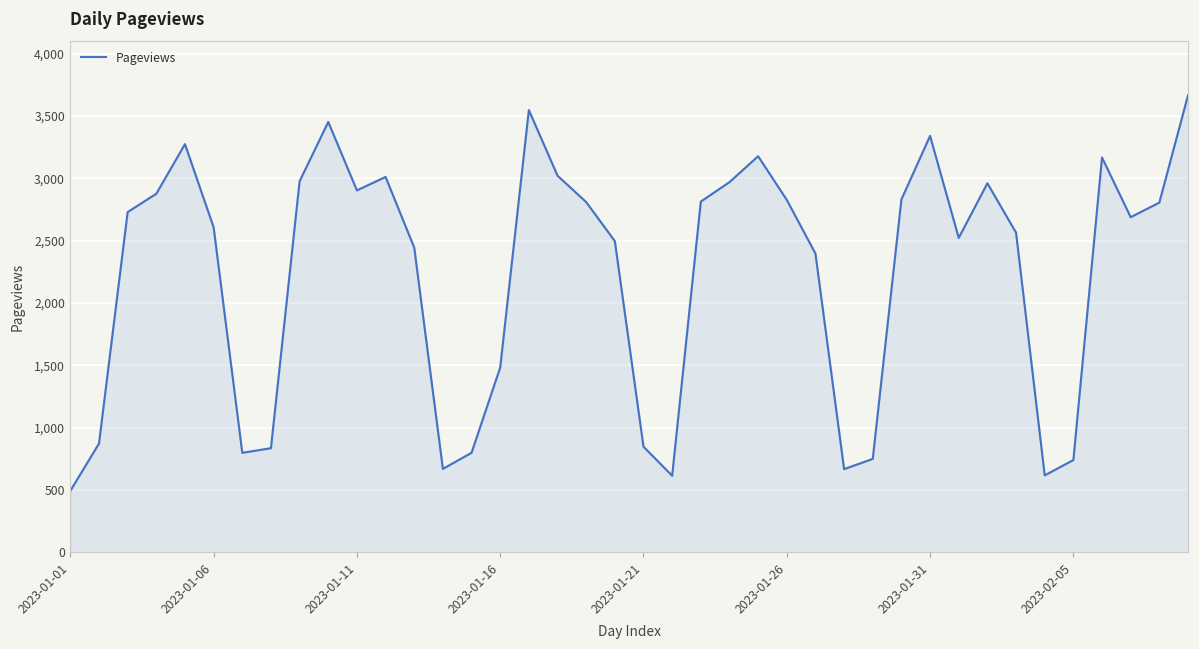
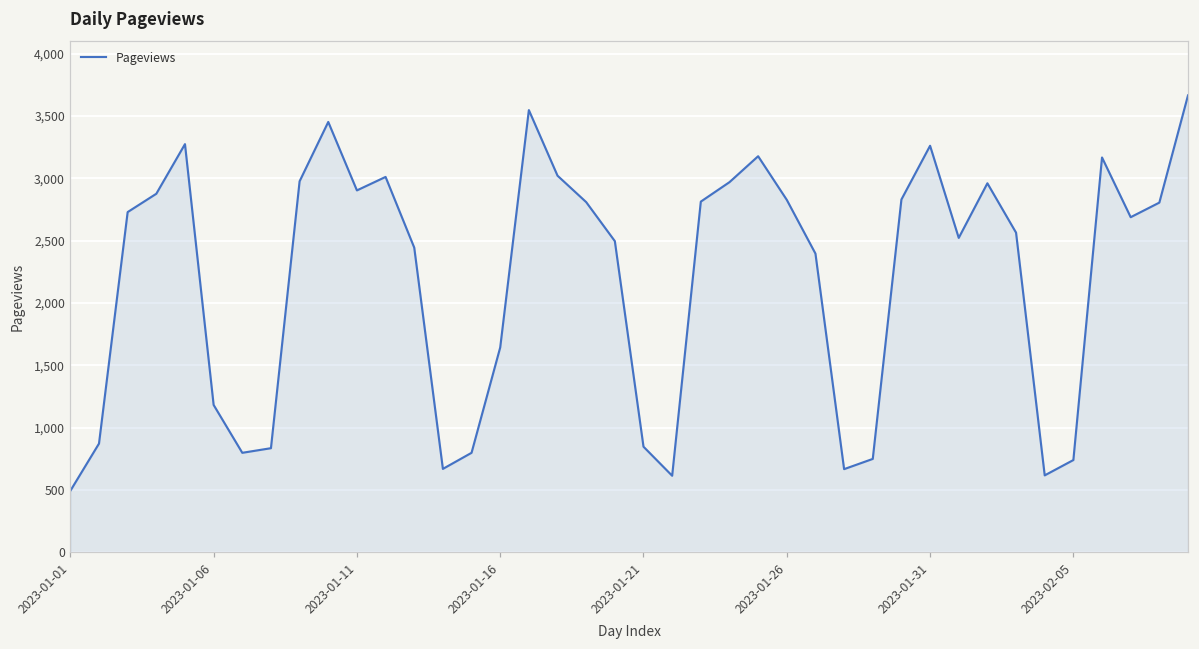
  {
    "2023-01-01": "490",
-   "2023-01-06": "2,610",
+   "2023-01-06": "1,180",
    "2023-01-11": "2,900",
-   "2023-01-16": "1,480",
+   "2023-01-16": "1,640",
    "2023-01-21": "850",
    "2023-01-26": "2,830",
-   "2023-01-31": "3,340",
+   "2023-01-31": "3,260",
    "2023-02-05": "740"
  }
